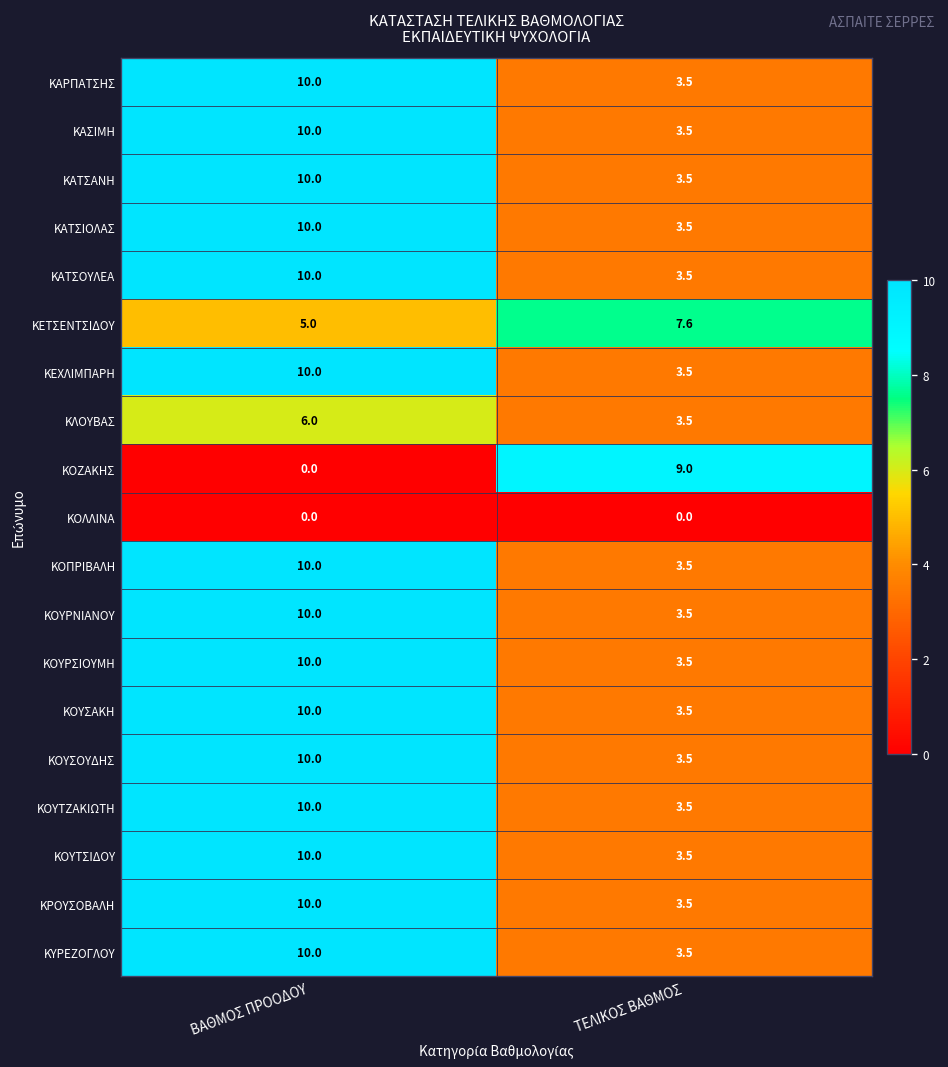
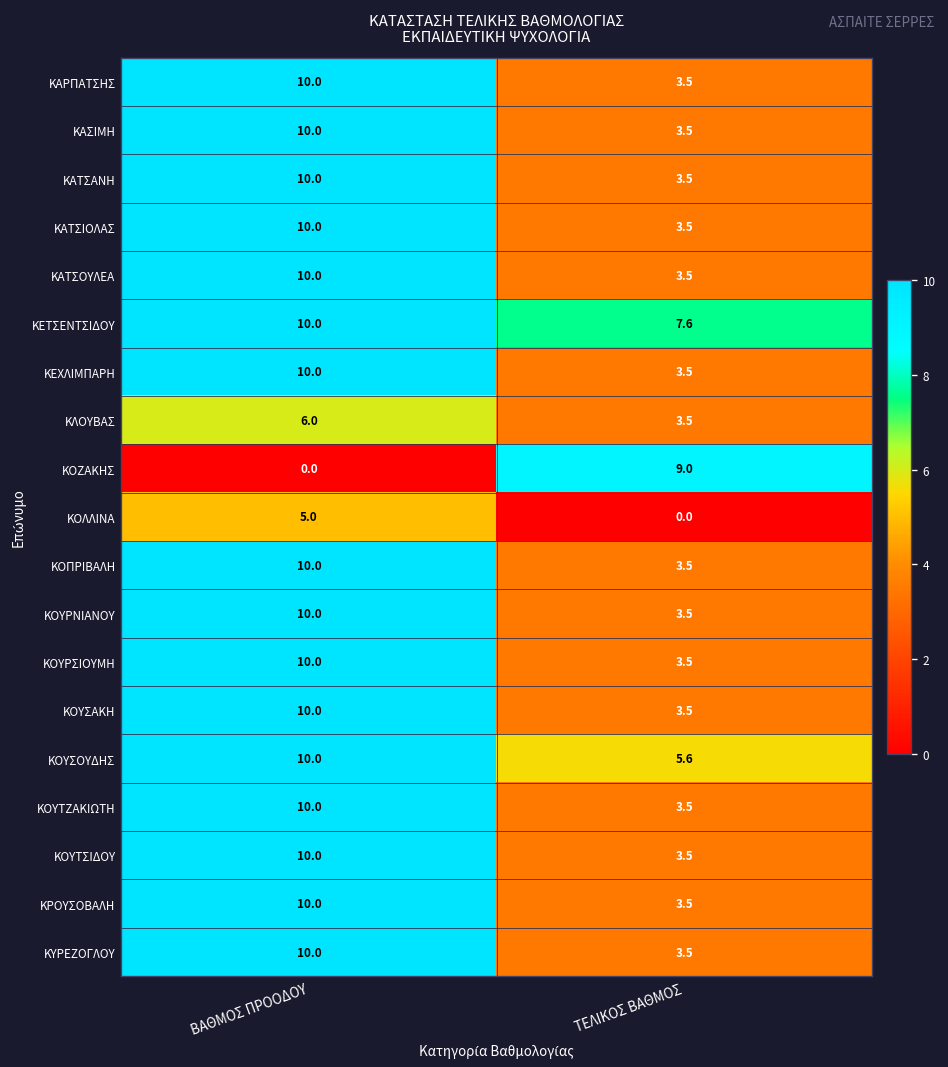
  {
    "ΚΑΡΠΑΤΣΗΣ": {
      "ΒΑΘΜΟΣ ΠΡΟΟΔΟΥ": 10.0,
      "ΤΕΛΙΚΟΣ ΒΑΘΜΟΣ": 3.5
    },
    "ΚΑΣΙΜΗ": {
      "ΒΑΘΜΟΣ ΠΡΟΟΔΟΥ": 10.0,
      "ΤΕΛΙΚΟΣ ΒΑΘΜΟΣ": 3.5
    },
    "ΚΑΤΣΑΝΗ": {
      "ΒΑΘΜΟΣ ΠΡΟΟΔΟΥ": 10.0,
      "ΤΕΛΙΚΟΣ ΒΑΘΜΟΣ": 3.5
    },
    "ΚΑΤΣΙΟΛΑΣ": {
      "ΒΑΘΜΟΣ ΠΡΟΟΔΟΥ": 10.0,
      "ΤΕΛΙΚΟΣ ΒΑΘΜΟΣ": 3.5
    },
    "ΚΑΤΣΟΥΛΕΑ": {
      "ΒΑΘΜΟΣ ΠΡΟΟΔΟΥ": 10.0,
      "ΤΕΛΙΚΟΣ ΒΑΘΜΟΣ": 3.5
    },
    "ΚΕΤΣΕΝΤΣΙΔΟΥ": {
-     "ΒΑΘΜΟΣ ΠΡΟΟΔΟΥ": 5.0,
+     "ΒΑΘΜΟΣ ΠΡΟΟΔΟΥ": 10.0,
      "ΤΕΛΙΚΟΣ ΒΑΘΜΟΣ": 7.6
    },
    "ΚΕΧΛΙΜΠΑΡΗ": {
      "ΒΑΘΜΟΣ ΠΡΟΟΔΟΥ": 10.0,
      "ΤΕΛΙΚΟΣ ΒΑΘΜΟΣ": 3.5
    },
    "ΚΛΟΥΒΑΣ": {
      "ΒΑΘΜΟΣ ΠΡΟΟΔΟΥ": 6.0,
      "ΤΕΛΙΚΟΣ ΒΑΘΜΟΣ": 3.5
    },
    "ΚΟΖΑΚΗΣ": {
      "ΒΑΘΜΟΣ ΠΡΟΟΔΟΥ": 0.0,
      "ΤΕΛΙΚΟΣ ΒΑΘΜΟΣ": 9.0
    },
    "ΚΟΛΛΙΝΑ": {
-     "ΒΑΘΜΟΣ ΠΡΟΟΔΟΥ": 0.0,
+     "ΒΑΘΜΟΣ ΠΡΟΟΔΟΥ": 5.0,
      "ΤΕΛΙΚΟΣ ΒΑΘΜΟΣ": 0.0
    },
    "ΚΟΠΡΙΒΑΛΗ": {
      "ΒΑΘΜΟΣ ΠΡΟΟΔΟΥ": 10.0,
      "ΤΕΛΙΚΟΣ ΒΑΘΜΟΣ": 3.5
    },
    "ΚΟΥΡΝΙΑΝΟΥ": {
      "ΒΑΘΜΟΣ ΠΡΟΟΔΟΥ": 10.0,
      "ΤΕΛΙΚΟΣ ΒΑΘΜΟΣ": 3.5
    },
    "ΚΟΥΡΣΙΟΥΜΗ": {
      "ΒΑΘΜΟΣ ΠΡΟΟΔΟΥ": 10.0,
      "ΤΕΛΙΚΟΣ ΒΑΘΜΟΣ": 3.5
    },
    "ΚΟΥΣΑΚΗ": {
      "ΒΑΘΜΟΣ ΠΡΟΟΔΟΥ": 10.0,
      "ΤΕΛΙΚΟΣ ΒΑΘΜΟΣ": 3.5
    },
    "ΚΟΥΣΟΥΔΗΣ": {
      "ΒΑΘΜΟΣ ΠΡΟΟΔΟΥ": 10.0,
-     "ΤΕΛΙΚΟΣ ΒΑΘΜΟΣ": 3.5
+     "ΤΕΛΙΚΟΣ ΒΑΘΜΟΣ": 5.6
    },
    "ΚΟΥΤΖΑΚΙΩΤΗ": {
      "ΒΑΘΜΟΣ ΠΡΟΟΔΟΥ": 10.0,
      "ΤΕΛΙΚΟΣ ΒΑΘΜΟΣ": 3.5
    },
    "ΚΟΥΤΣΙΔΟΥ": {
      "ΒΑΘΜΟΣ ΠΡΟΟΔΟΥ": 10.0,
      "ΤΕΛΙΚΟΣ ΒΑΘΜΟΣ": 3.5
    },
    "ΚΡΟΥΣΟΒΑΛΗ": {
      "ΒΑΘΜΟΣ ΠΡΟΟΔΟΥ": 10.0,
      "ΤΕΛΙΚΟΣ ΒΑΘΜΟΣ": 3.5
    },
    "ΚΥΡΕΖΟΓΛΟΥ": {
      "ΒΑΘΜΟΣ ΠΡΟΟΔΟΥ": 10.0,
      "ΤΕΛΙΚΟΣ ΒΑΘΜΟΣ": 3.5
    }
  }
